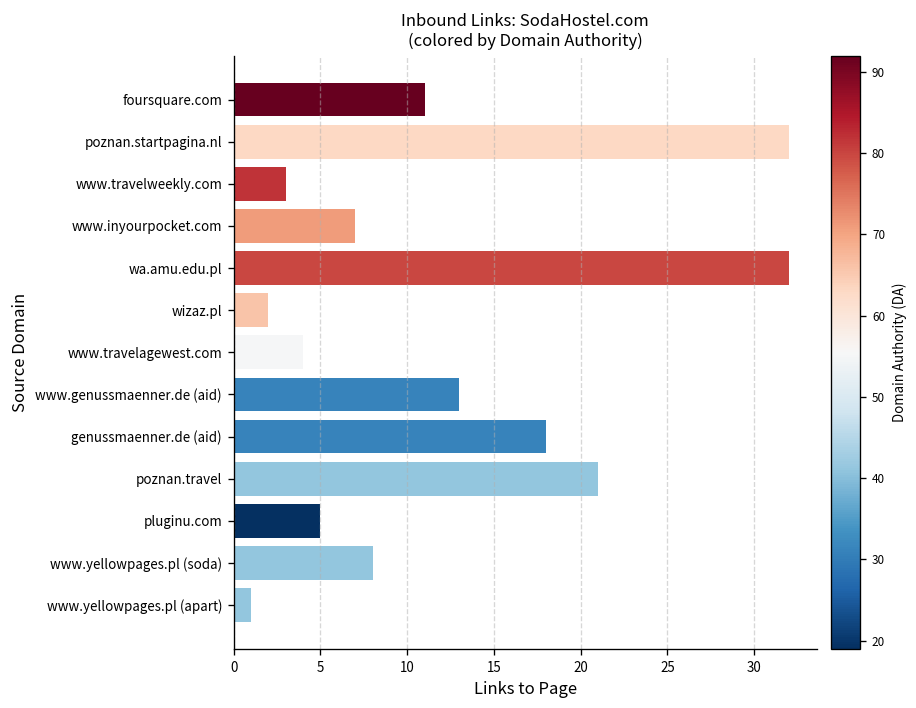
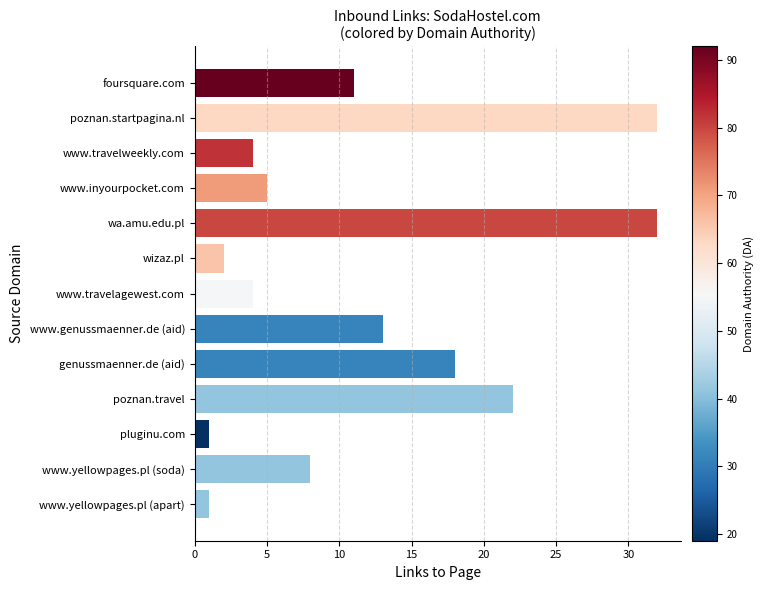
  {
    "foursquare.com": 11,
    "poznan.startpagina.nl": 32,
-   "www.travelweekly.com": 3,
-   "www.inyourpocket.com": 7,
+   "www.travelweekly.com": 4,
+   "www.inyourpocket.com": 5,
    "wa.amu.edu.pl": 32,
    "wizaz.pl": 2,
    "www.travelagewest.com": 4,
    "www.genussmaenner.de (aid)": 13,
    "genussmaenner.de (aid)": 18,
-   "poznan.travel": 21,
-   "pluginu.com": 5,
+   "poznan.travel": 22,
+   "pluginu.com": 1,
    "www.yellowpages.pl (soda)": 8,
    "www.yellowpages.pl (apart)": 1
  }
